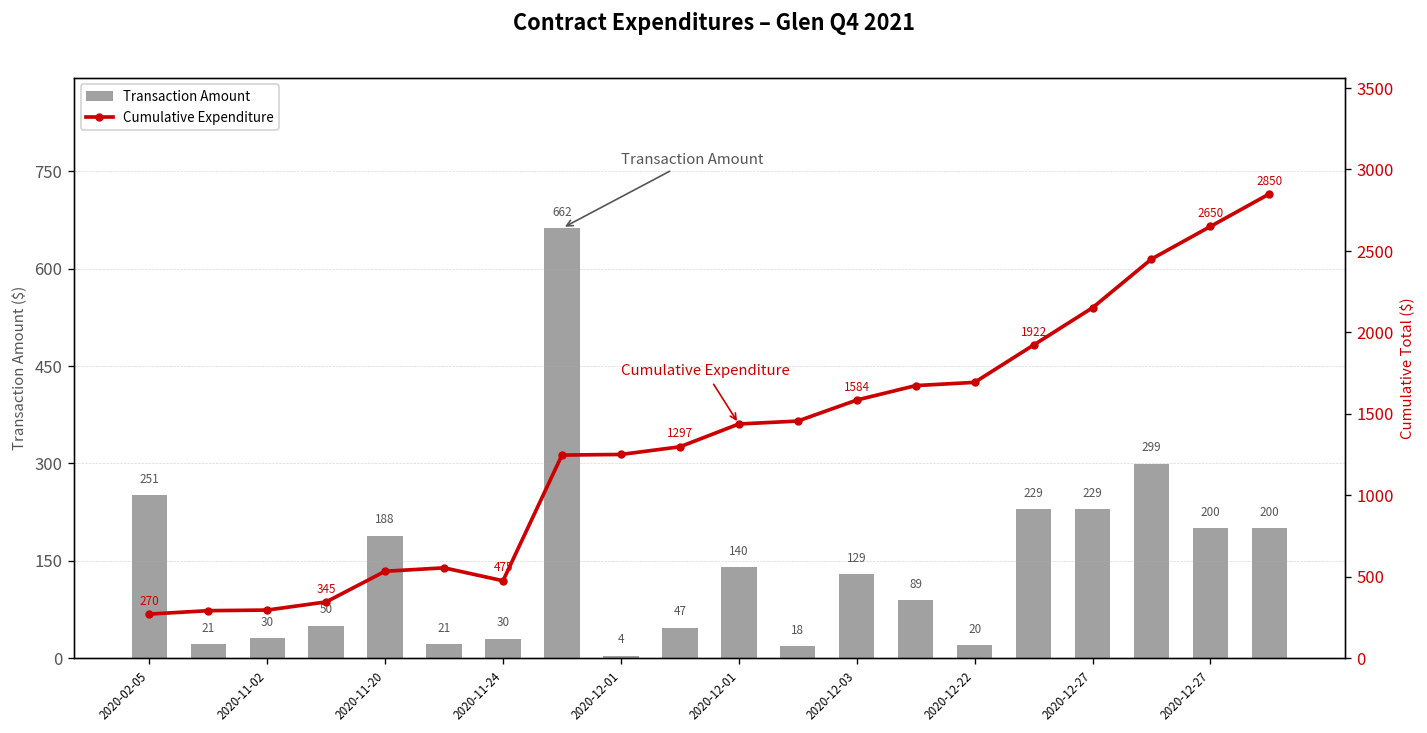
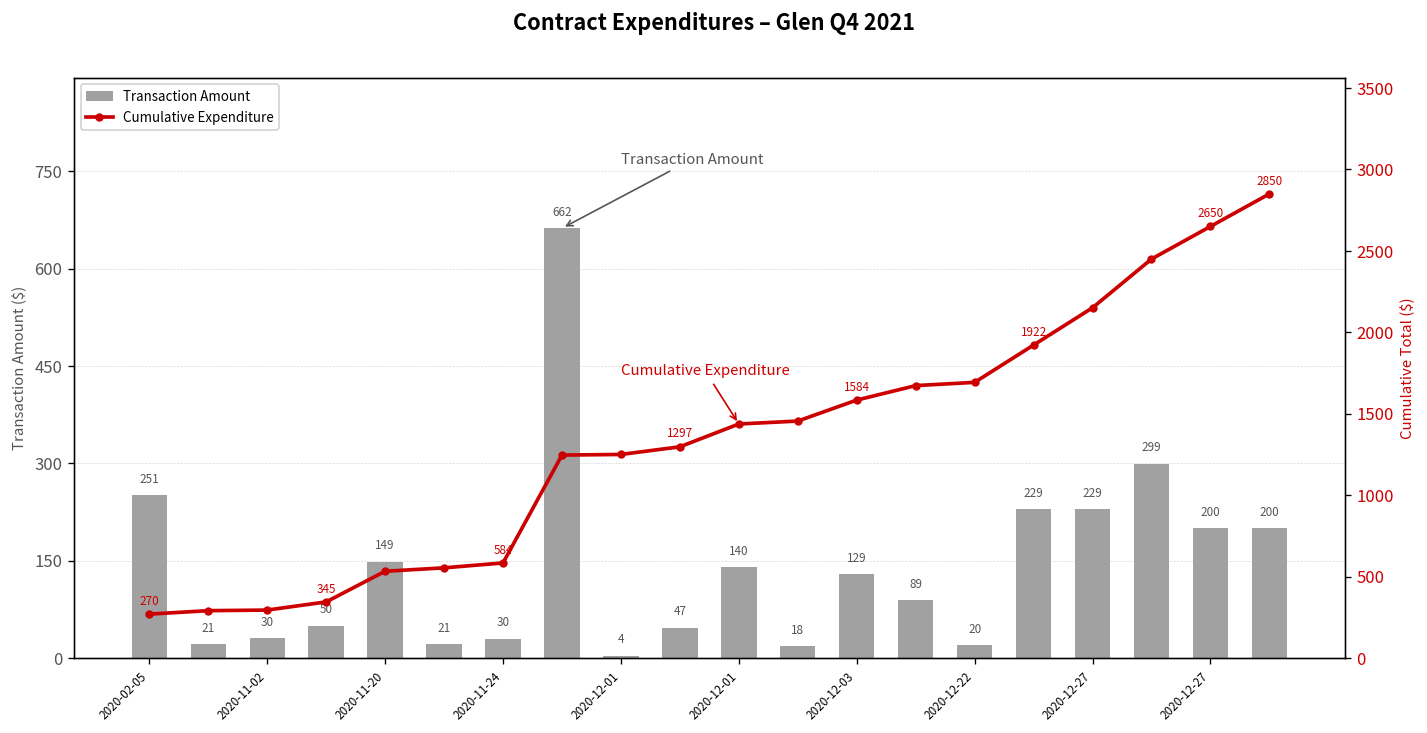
  {
    "Transaction Amount": {
      "2020-02-05": 251,
      "2020-11-02": 30,
-     "2020-11-20": 188,
+     "2020-11-20": 149,
      "2020-11-24": 30,
      "2020-12-22": 20
    },
    "Cumulative Expenditure": {
      "2020-02-05": 270,
-     "2020-11-24": 475
+     "2020-11-24": 584
    }
  }
